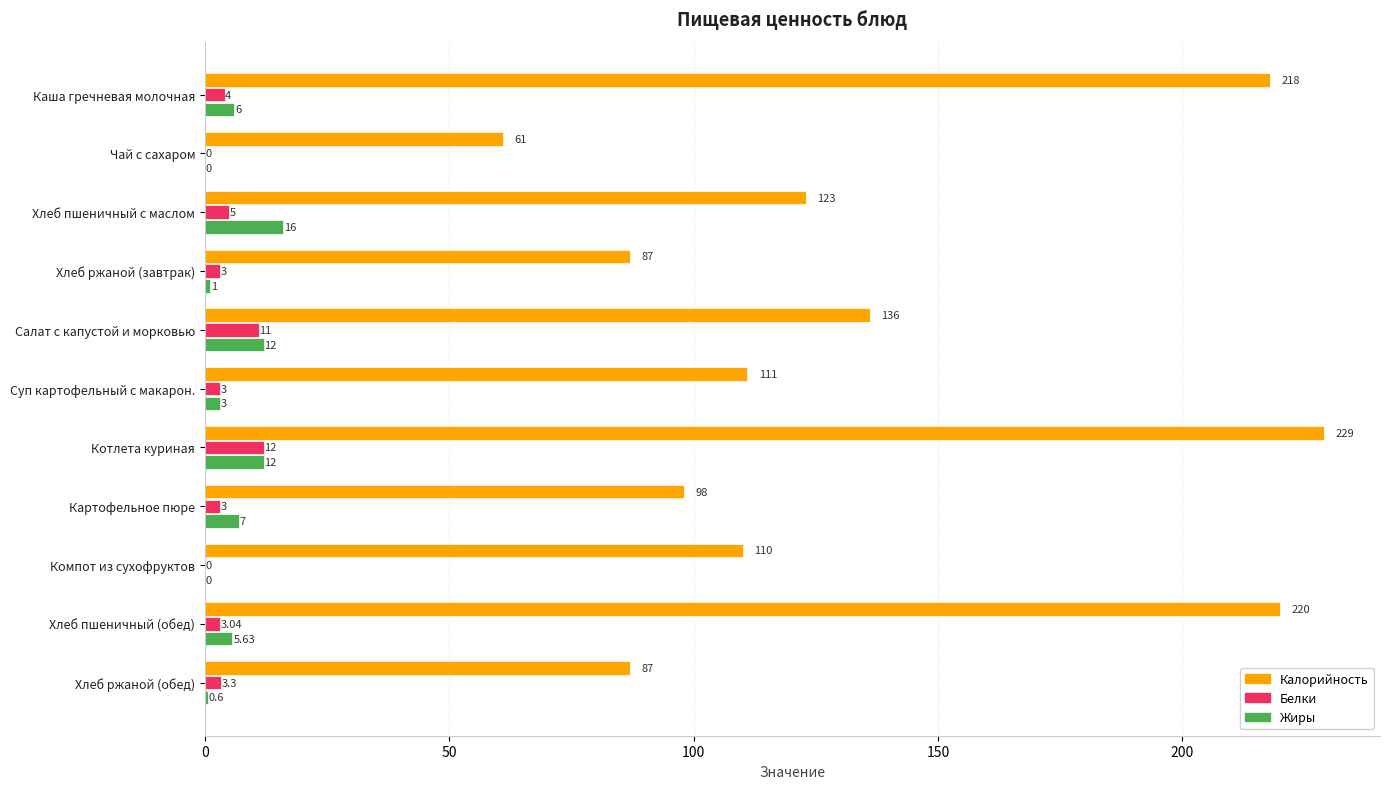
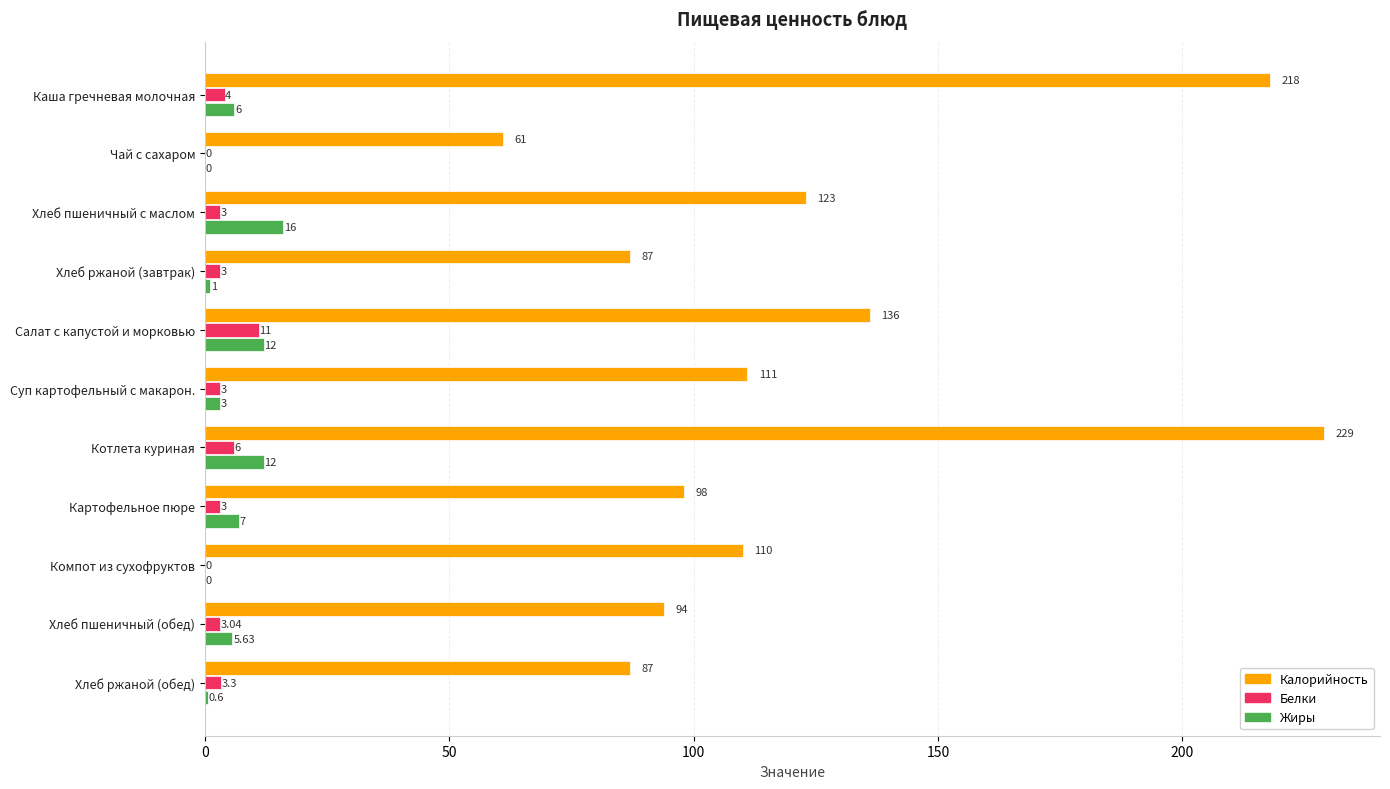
  {
    "Калорийность": {
      "Каша гречневая молочная": 218,
      "Чай с сахаром": 61,
      "Хлеб пшеничный с маслом": 123,
      "Хлеб ржаной (завтрак)": 87,
      "Салат с капустой и морковью": 136,
      "Суп картофельный с макарон.": 111,
      "Котлета куриная": 229,
      "Картофельное пюре": 98,
      "Компот из сухофруктов": 110,
-     "Хлеб пшеничный (обед)": 220,
+     "Хлеб пшеничный (обед)": 94,
      "Хлеб ржаной (обед)": 87
    },
    "Белки": {
      "Каша гречневая молочная": 4,
      "Чай с сахаром": 0,
-     "Хлеб пшеничный с маслом": 5,
+     "Хлеб пшеничный с маслом": 3,
      "Хлеб ржаной (завтрак)": 3,
      "Салат с капустой и морковью": 11,
      "Суп картофельный с макарон.": 3,
-     "Котлета куриная": 12,
+     "Котлета куриная": 6,
      "Картофельное пюре": 3,
      "Компот из сухофруктов": 0,
      "Хлеб пшеничный (обед)": 3.04,
      "Хлеб ржаной (обед)": 3.3
    },
    "Жиры": {
      "Каша гречневая молочная": 6,
      "Чай с сахаром": 0,
      "Хлеб пшеничный с маслом": 16,
      "Хлеб ржаной (завтрак)": 1,
      "Салат с капустой и морковью": 12,
      "Суп картофельный с макарон.": 3,
      "Котлета куриная": 12,
      "Картофельное пюре": 7,
      "Компот из сухофруктов": 0,
      "Хлеб пшеничный (обед)": 5.63,
      "Хлеб ржаной (обед)": 0.6
    }
  }
